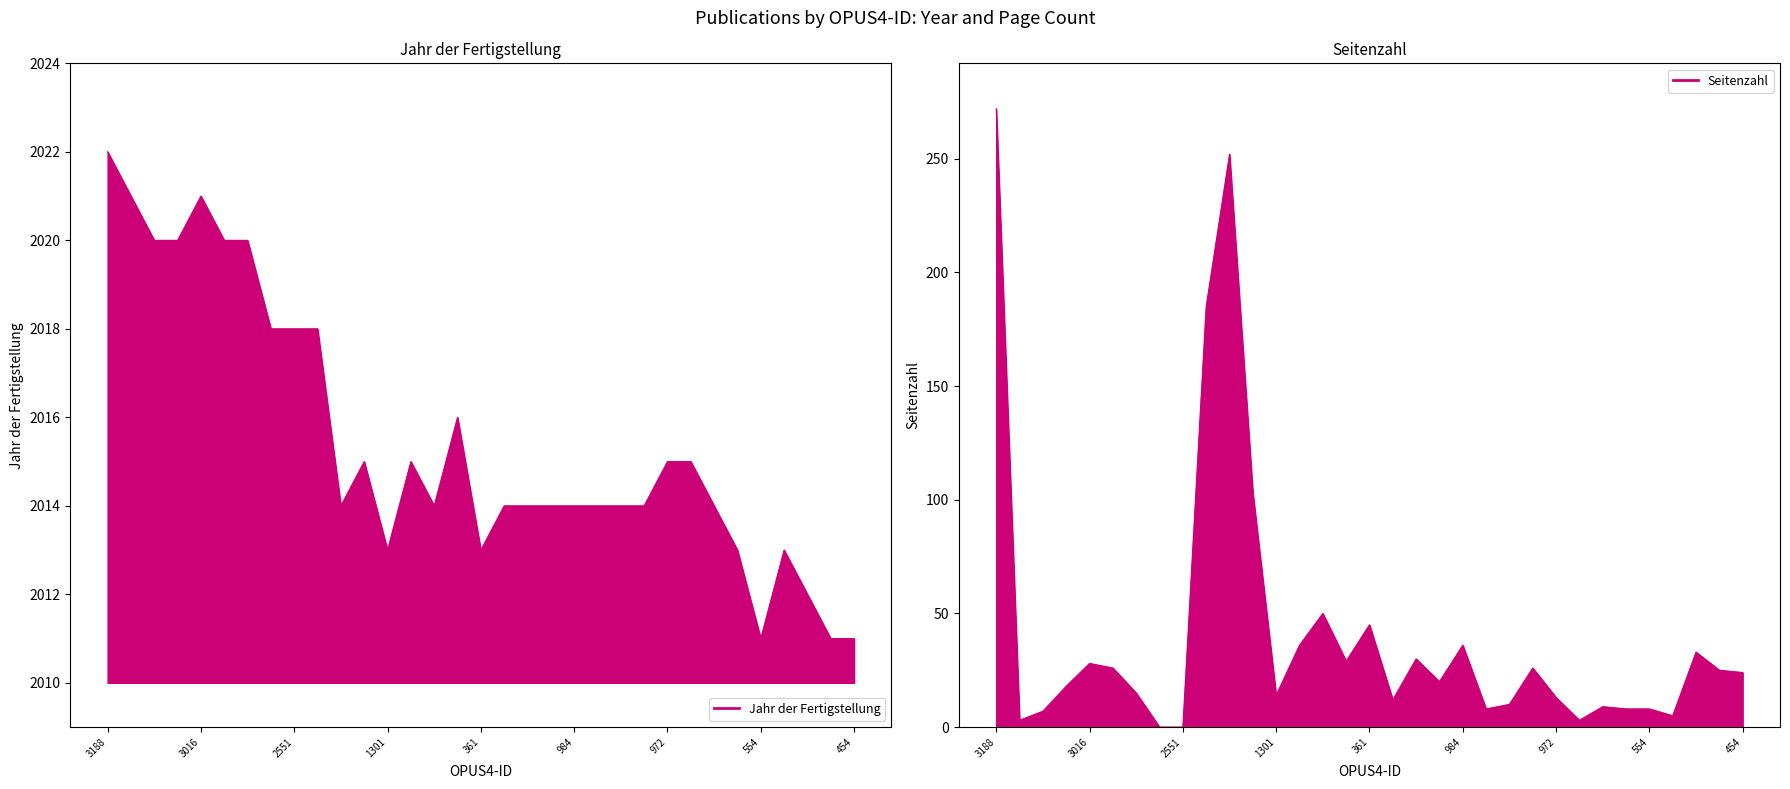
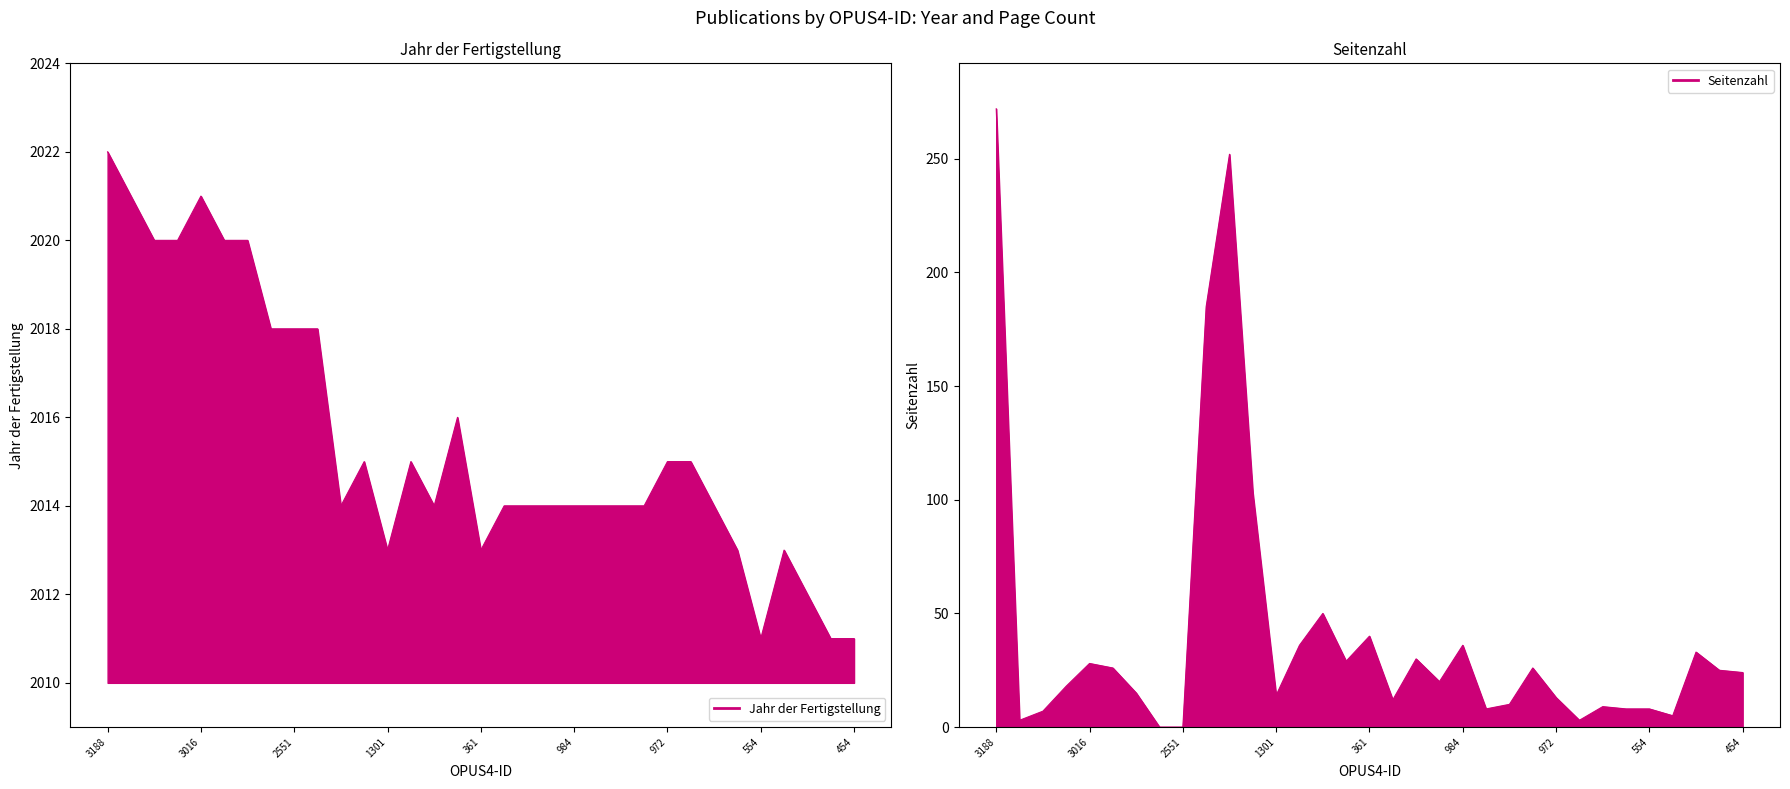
  {
    "Jahr der Fertigstellung": {
      "3188": 2022.0,
      "3016": 2021.0,
      "2551": 2018.0,
      "1301": 2013.0,
      "361": 2013.0,
      "984": 2014.0,
      "972": 2015.0,
      "554": 2011.0,
      "454": 2011.0
    },
    "Seitenzahl": {
      "3188": 272,
      "3016": 28,
      "2551": 0,
      "1301": 14,
-     "361": 45,
+     "361": 40,
      "984": 36,
      "972": 13,
      "554": 8,
      "454": 24
    }
  }
